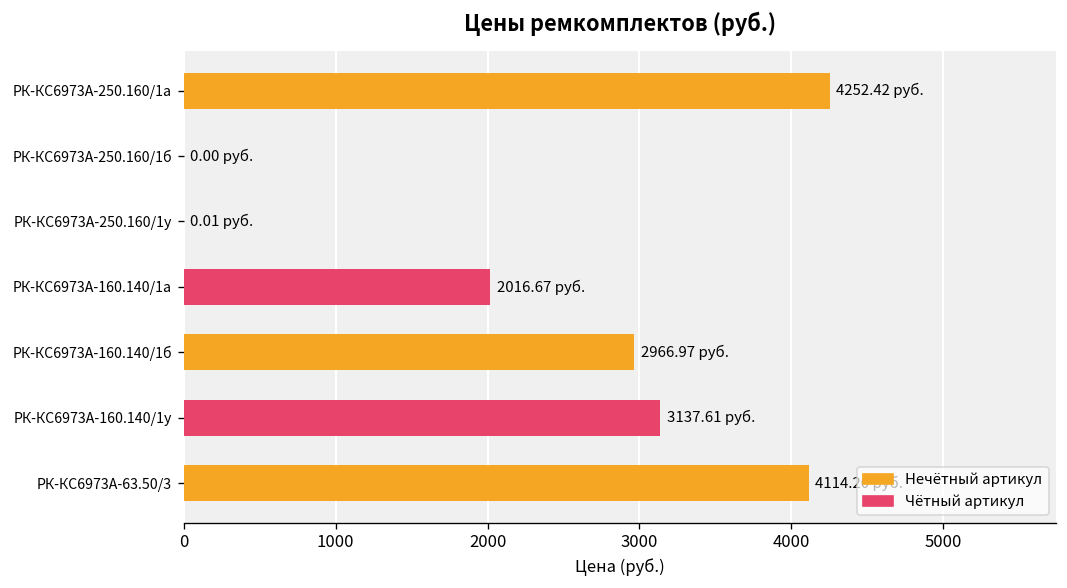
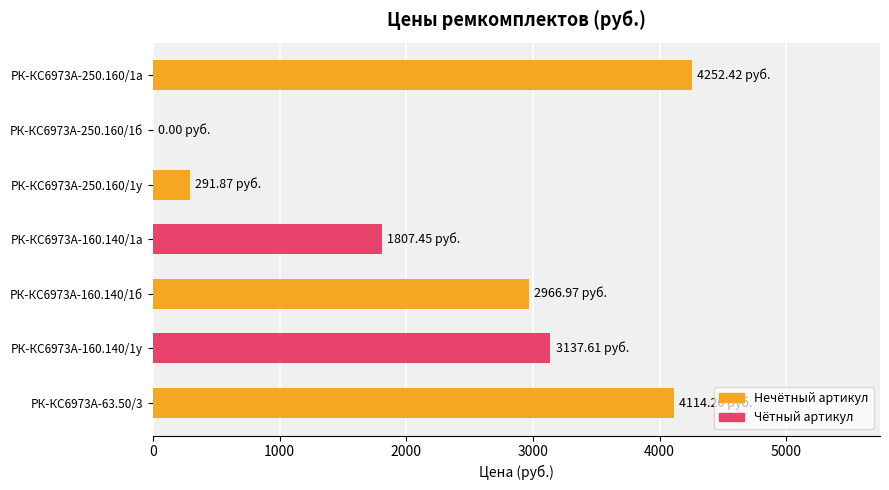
  {
    "РК-КС6973А-250.160/1а": 4252.42,
    "РК-КС6973А-250.160/1б": 0.00,
-   "РК-КС6973А-250.160/1у": 0.01,
-   "РК-КС6973А-160.140/1а": 2016.67,
+   "РК-КС6973А-250.160/1у": 291.87,
+   "РК-КС6973А-160.140/1а": 1807.45,
    "РК-КС6973А-160.140/1б": 2966.97,
    "РК-КС6973А-160.140/1у": 3137.61
  }
